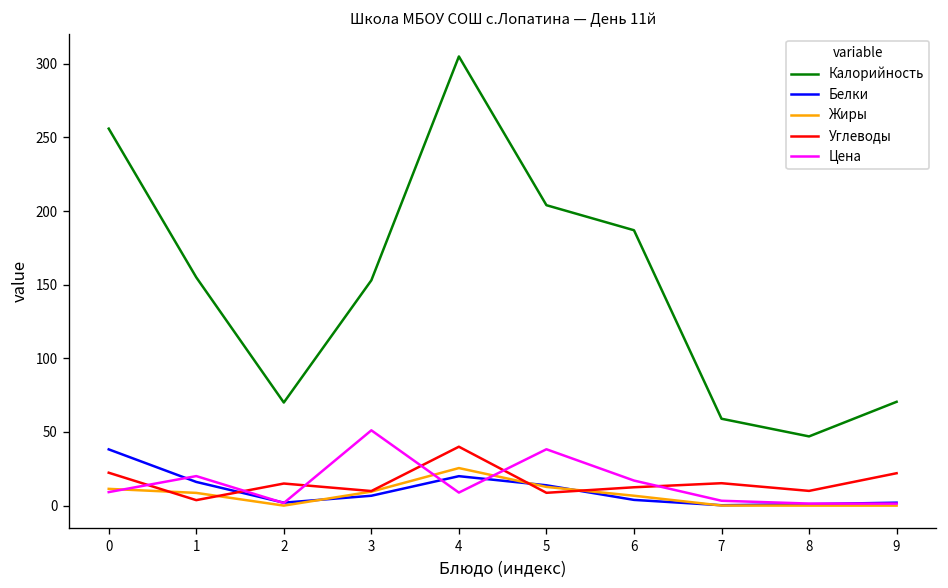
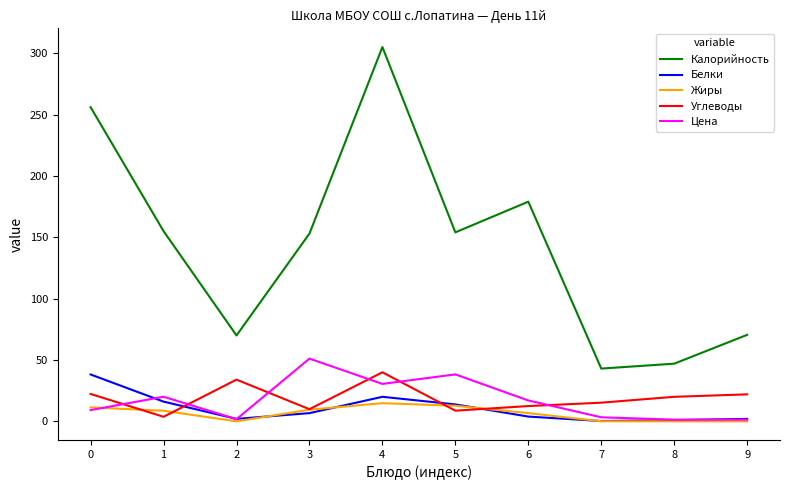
  {
    "Калорийность": {
      "0": 256,
      "1": 155,
      "2": 70,
      "3": 153,
      "4": 305,
-     "5": 204,
-     "6": 187,
-     "7": 59,
+     "5": 154,
+     "6": 179,
+     "7": 43,
      "8": 47,
      "9": 71
    },
    "Белки": {
      "0": 38,
      "1": 16,
      "3": 7,
      "4": 20,
      "6": 4
    },
    "Жиры": {
      "0": 11,
      "1": 9,
-     "4": 26,
+     "4": 15,
      "6": 7
    },
    "Углеводы": {
      "0": 22,
      "1": 4,
-     "2": 15,
+     "2": 34,
      "4": 40,
      "5": 9,
      "6": 12,
      "7": 15,
-     "8": 10,
+     "8": 20,
      "9": 22
    },
    "Цена": {
      "0": 9,
      "1": 20,
      "3": 51,
-     "4": 9,
+     "4": 31,
      "5": 38,
      "6": 17,
      "7": 3
    }
  }
